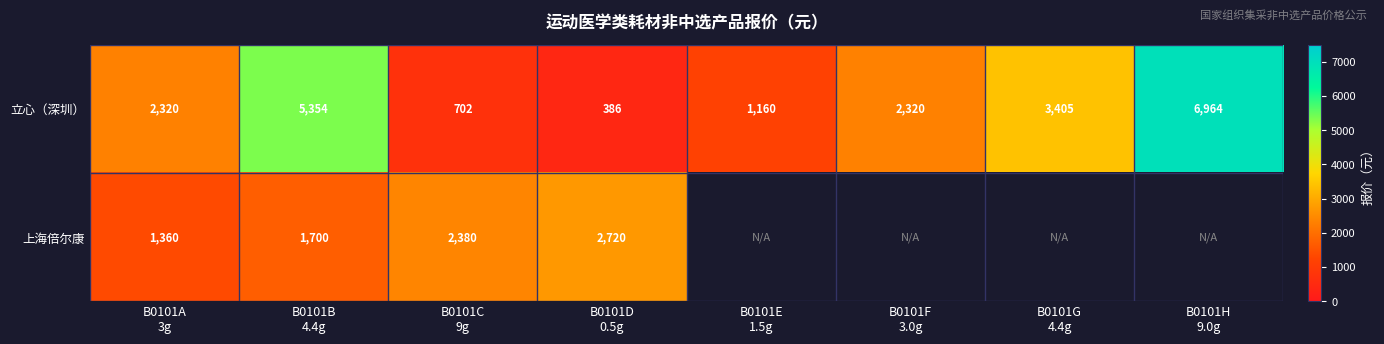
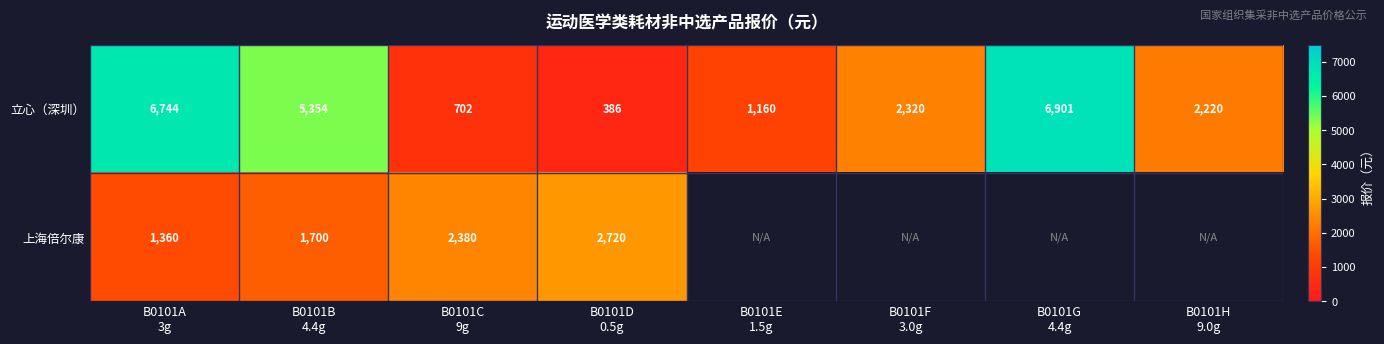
  {
    "立心（深圳）": {
-     "B0101A 3g": "2,320",
+     "B0101A 3g": "6,744",
      "B0101B 4.4g": "5,354",
      "B0101C 9g": "702",
      "B0101D 0.5g": "386",
      "B0101E 1.5g": "1,160",
      "B0101F 3.0g": "2,320",
-     "B0101G 4.4g": "3,405",
-     "B0101H 9.0g": "6,964"
+     "B0101G 4.4g": "6,901",
+     "B0101H 9.0g": "2,220"
    },
    "上海倍尔康": {
      "B0101A 3g": "1,360",
      "B0101B 4.4g": "1,700",
      "B0101C 9g": "2,380",
      "B0101D 0.5g": "2,720"
    }
  }
